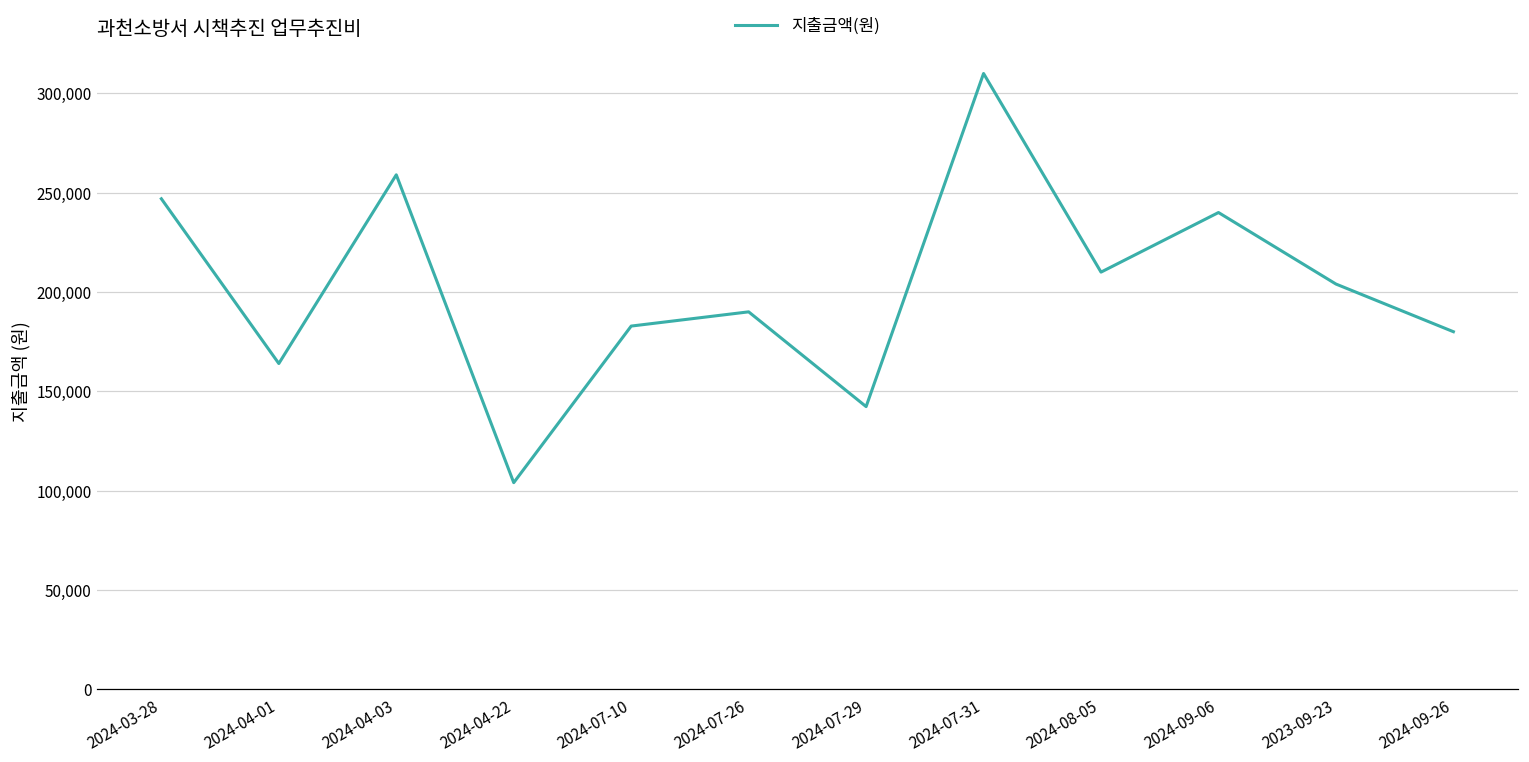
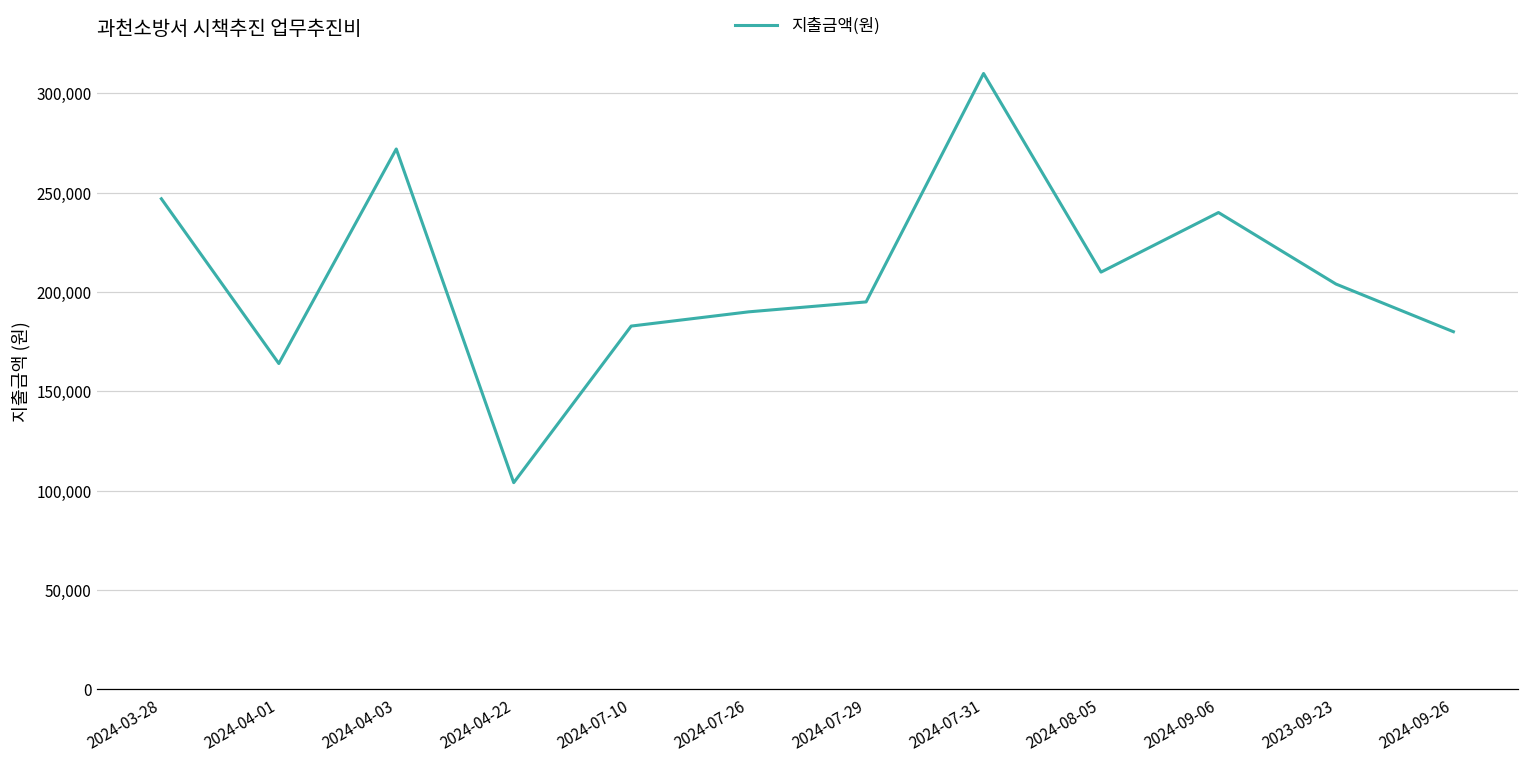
  {
    "2024-03-28": "247,000",
    "2024-04-01": "164,000",
-   "2024-04-03": "259,000",
+   "2024-04-03": "272,000",
    "2024-04-22": "104,000",
    "2024-07-10": "183,000",
    "2024-07-26": "190,000",
-   "2024-07-29": "142,000",
+   "2024-07-29": "195,000",
    "2024-07-31": "310,000",
    "2024-08-05": "210,000",
    "2024-09-06": "240,000",
    "2023-09-23": "204,000",
    "2024-09-26": "180,000"
  }
